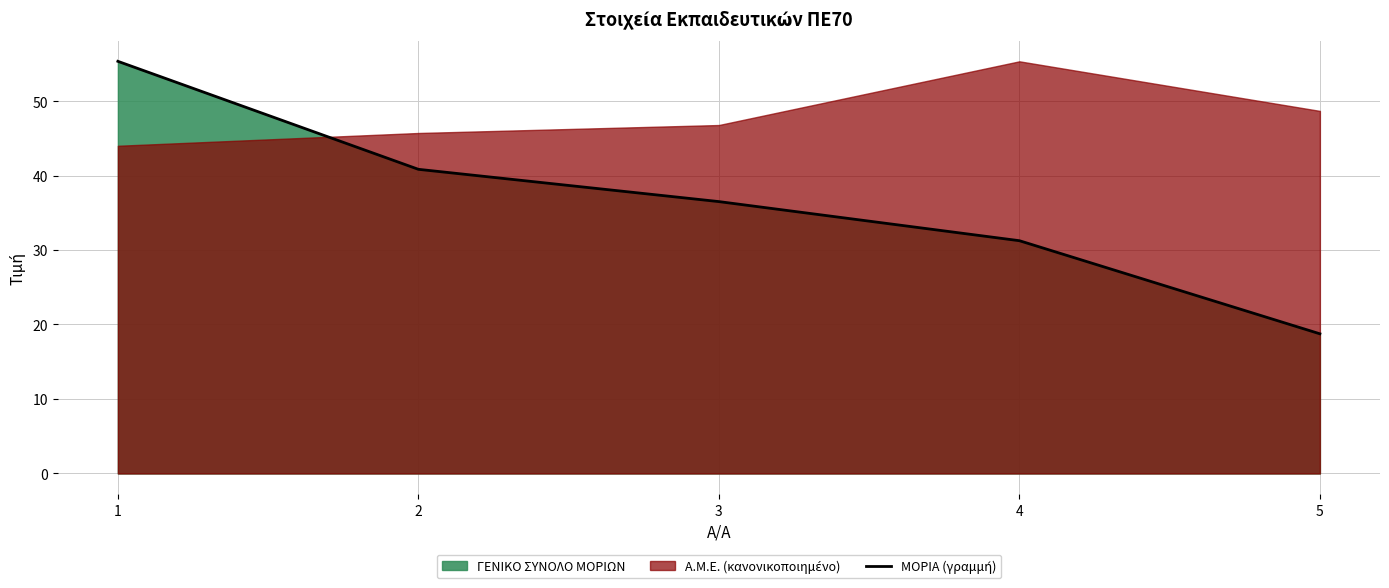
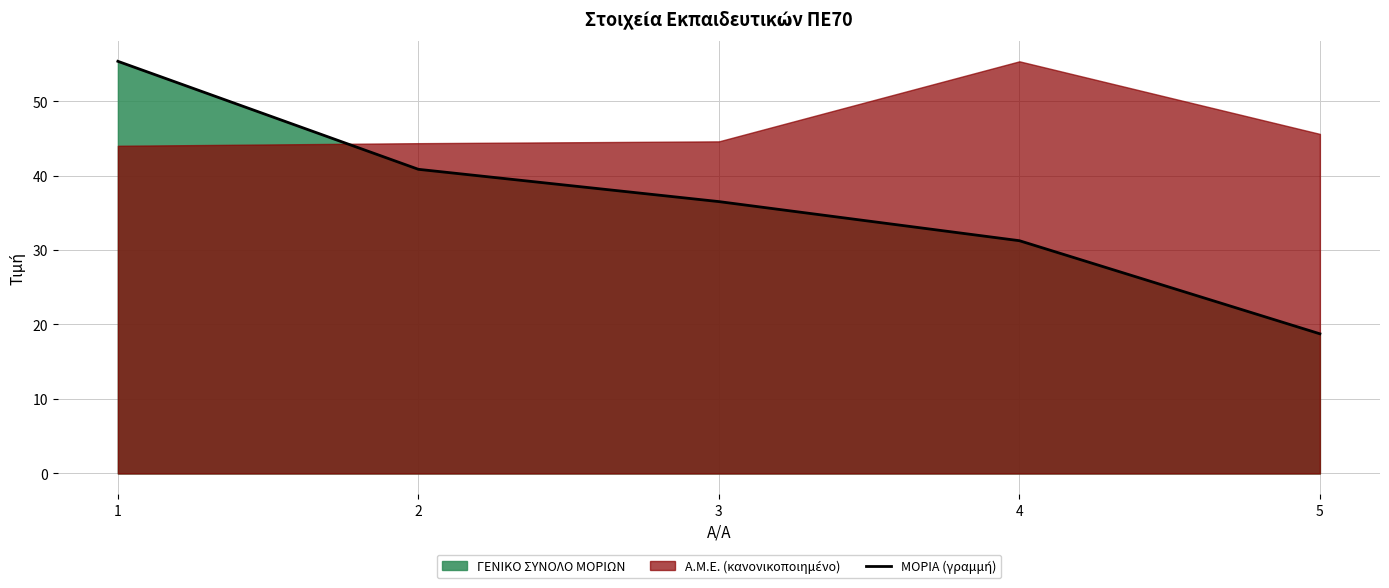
  {
    "ΓΕΝΙΚΟ ΣΥΝΟΛΟ ΜΟΡΙΩΝ": {
      "1": 55,
      "2": 41,
      "3": 37,
      "4": 31,
      "5": 19
    },
    "Α.Μ.Ε. (κανονικοποιημένο)": {
      "1": 44,
-     "2": 46,
-     "3": 47,
+     "2": 44,
+     "3": 45,
      "4": 55,
-     "5": 49
+     "5": 46
    }
  }
